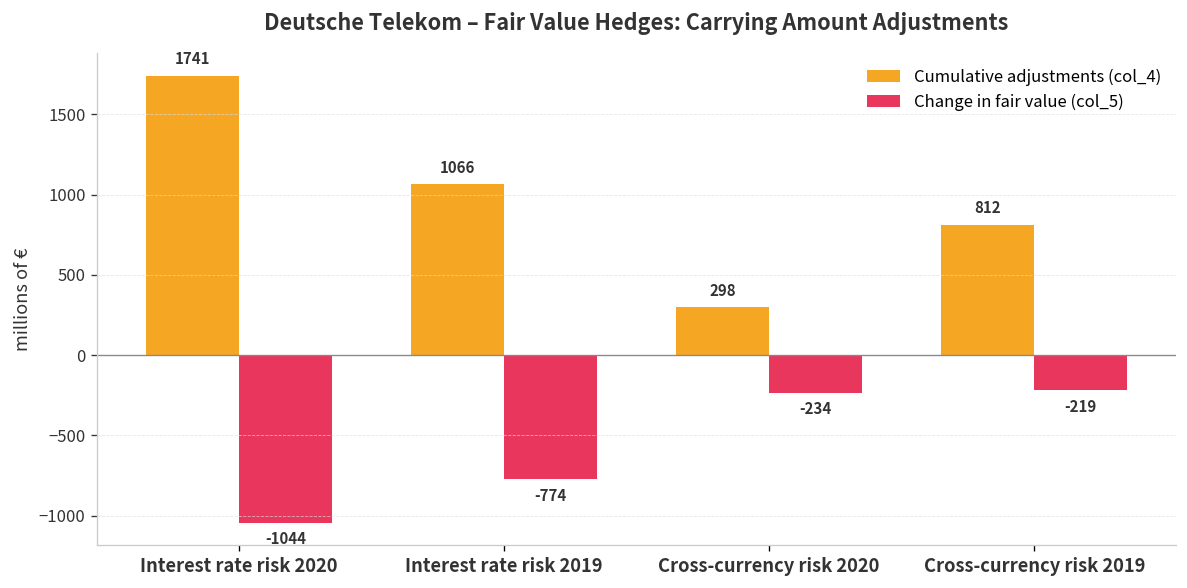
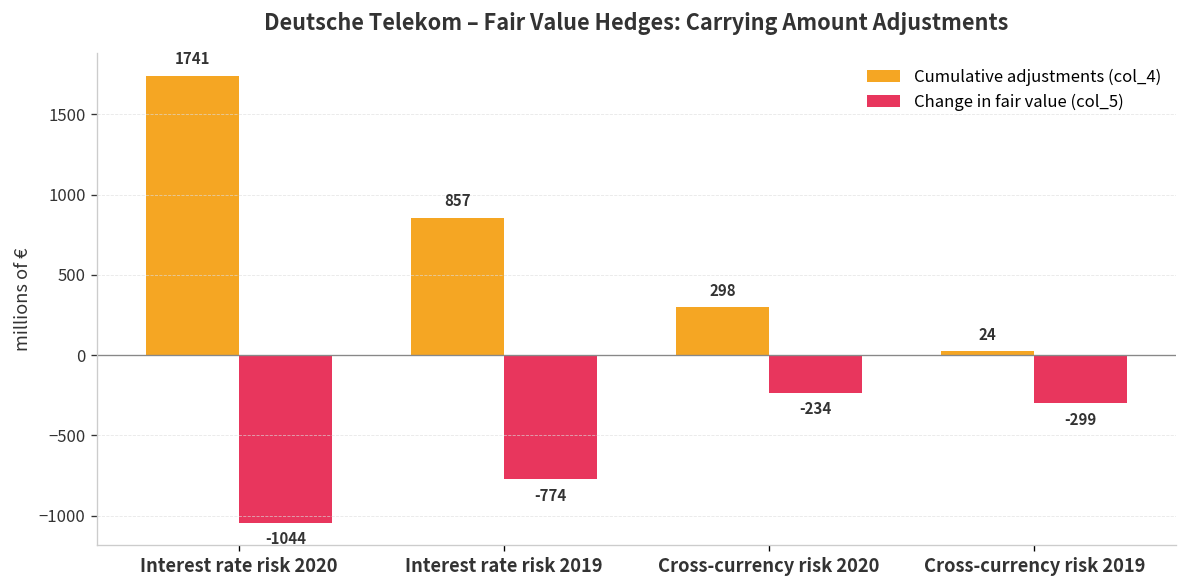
  {
    "Cumulative adjustments (col_4)": {
      "Interest rate risk 2020": 1741,
-     "Interest rate risk 2019": 1066,
+     "Interest rate risk 2019": 857,
      "Cross-currency risk 2020": 298,
-     "Cross-currency risk 2019": 812
+     "Cross-currency risk 2019": 24
    },
    "Change in fair value (col_5)": {
      "Interest rate risk 2020": -1044,
      "Interest rate risk 2019": -774,
      "Cross-currency risk 2020": -234,
-     "Cross-currency risk 2019": -219
+     "Cross-currency risk 2019": -299
    }
  }
